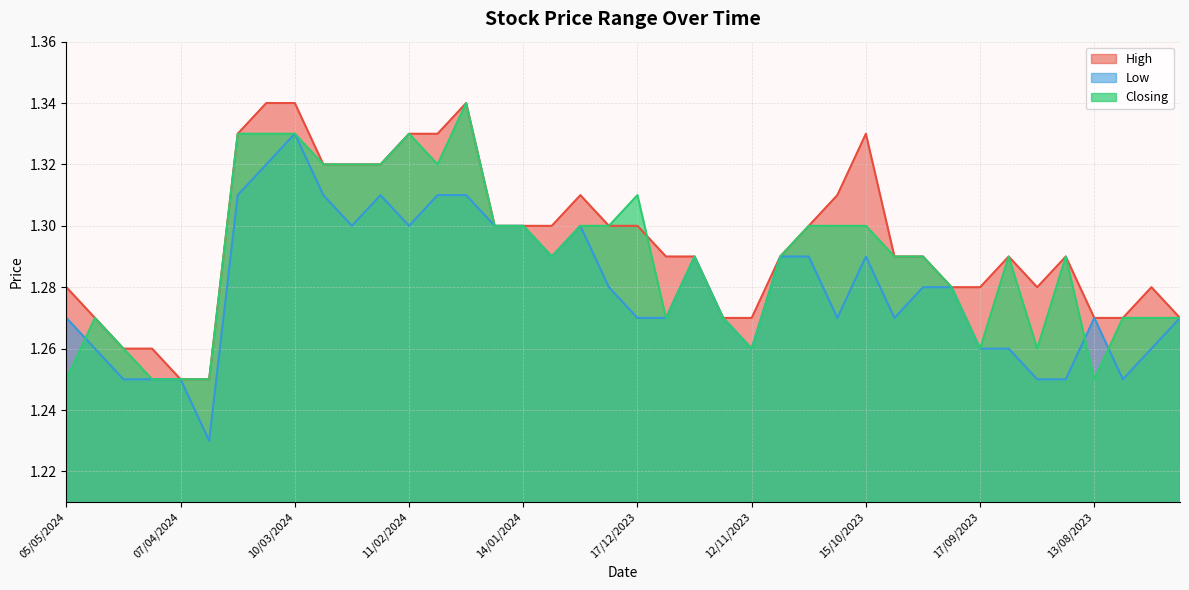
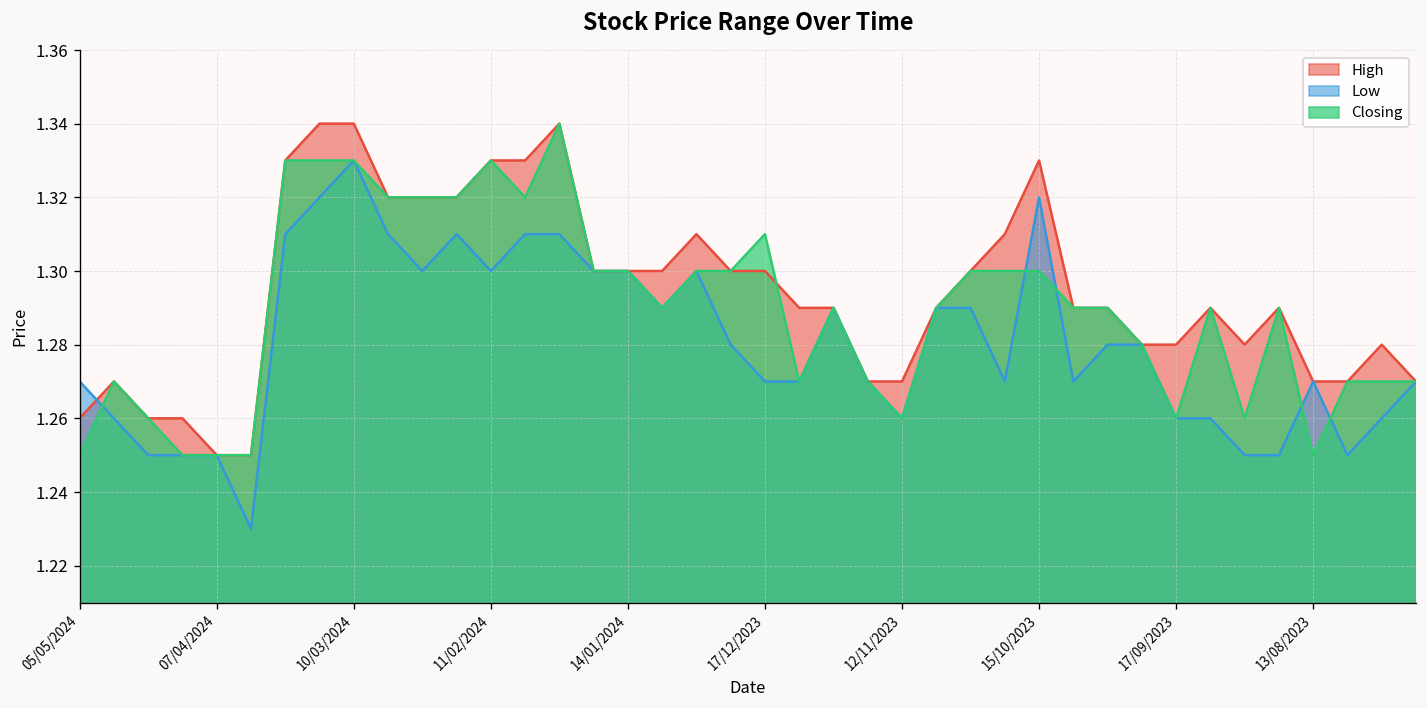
  {
    "High": {
-     "05/05/2024": 1.28,
+     "05/05/2024": 1.26,
      "10/03/2024": 1.34,
      "17/12/2023": 1.30,
      "12/11/2023": 1.27,
      "15/10/2023": 1.33,
      "17/09/2023": 1.28
    },
    "Low": {
      "05/05/2024": 1.27,
      "11/02/2024": 1.30,
      "17/12/2023": 1.27,
-     "15/10/2023": 1.29
+     "15/10/2023": 1.32
    },
    "Closing": {
      "05/05/2024": 1.25,
      "17/12/2023": 1.31,
      "15/10/2023": 1.30,
      "13/08/2023": 1.25
    }
  }
